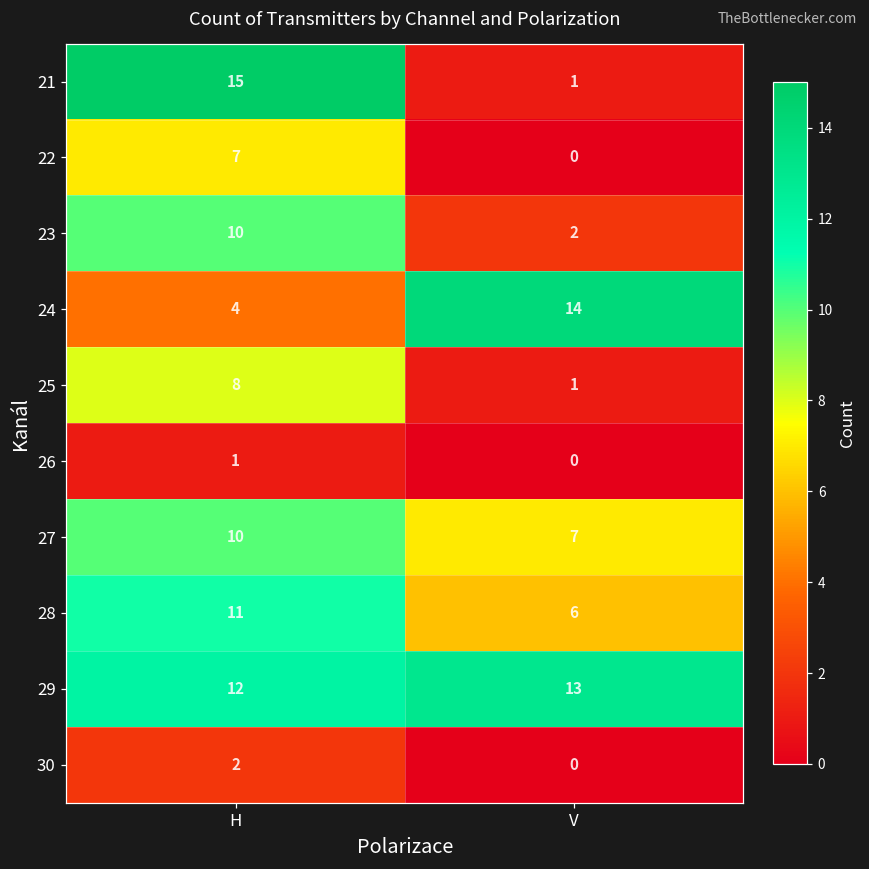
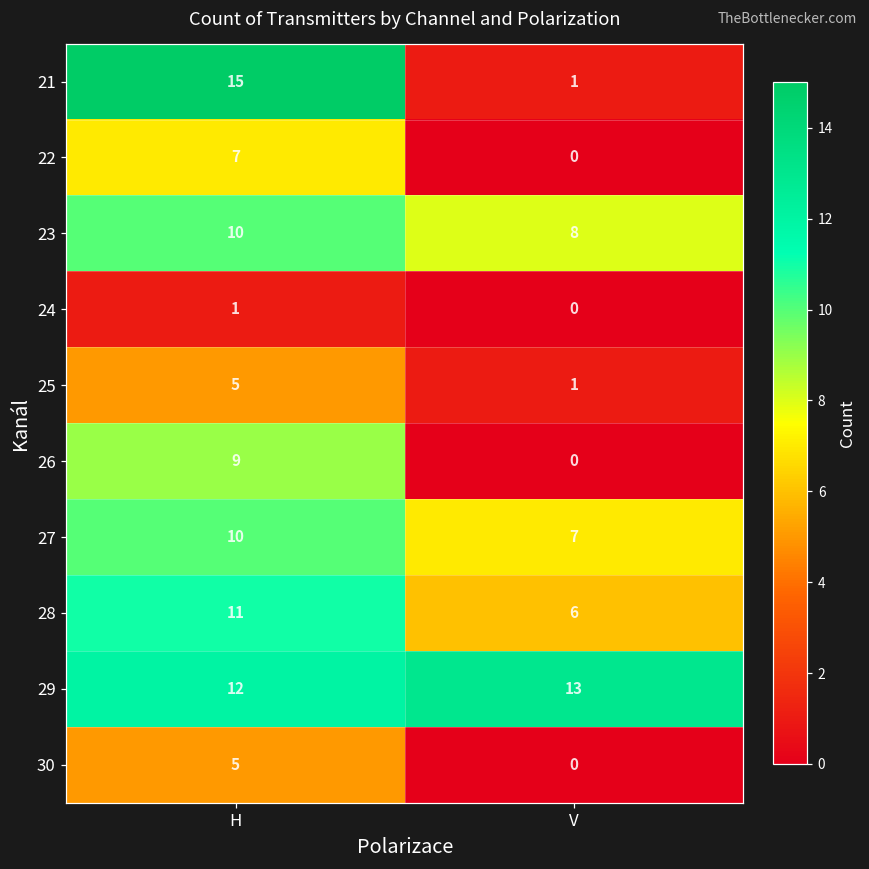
  {
    "21": {
      "H": 15,
      "V": 1
    },
    "22": {
      "H": 7,
      "V": 0
    },
    "23": {
      "H": 10,
-     "V": 2
+     "V": 8
    },
    "24": {
-     "H": 4,
-     "V": 14
+     "H": 1,
+     "V": 0
    },
    "25": {
-     "H": 8,
+     "H": 5,
      "V": 1
    },
    "26": {
-     "H": 1,
+     "H": 9,
      "V": 0
    },
    "27": {
      "H": 10,
      "V": 7
    },
    "28": {
      "H": 11,
      "V": 6
    },
    "29": {
      "H": 12,
      "V": 13
    },
    "30": {
-     "H": 2,
+     "H": 5,
      "V": 0
    }
  }
